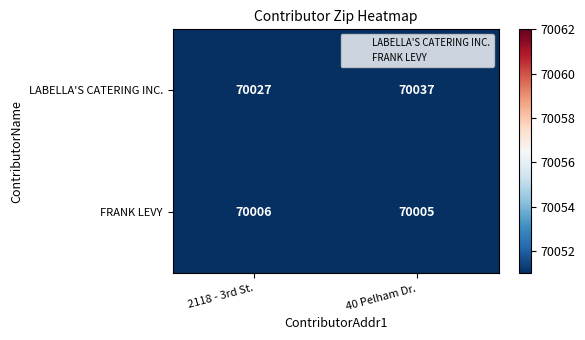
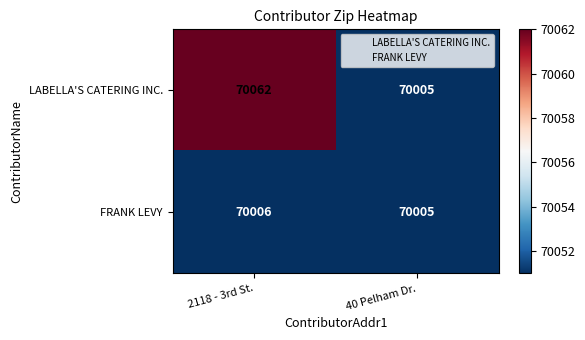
  {
    "LABELLA'S CATERING INC.": {
-     "2118 - 3rd St.": 70027,
-     "40 Pelham Dr.": 70037
+     "2118 - 3rd St.": 70062,
+     "40 Pelham Dr.": 70005
    },
    "FRANK LEVY": {
      "2118 - 3rd St.": 70006,
      "40 Pelham Dr.": 70005
    }
  }
